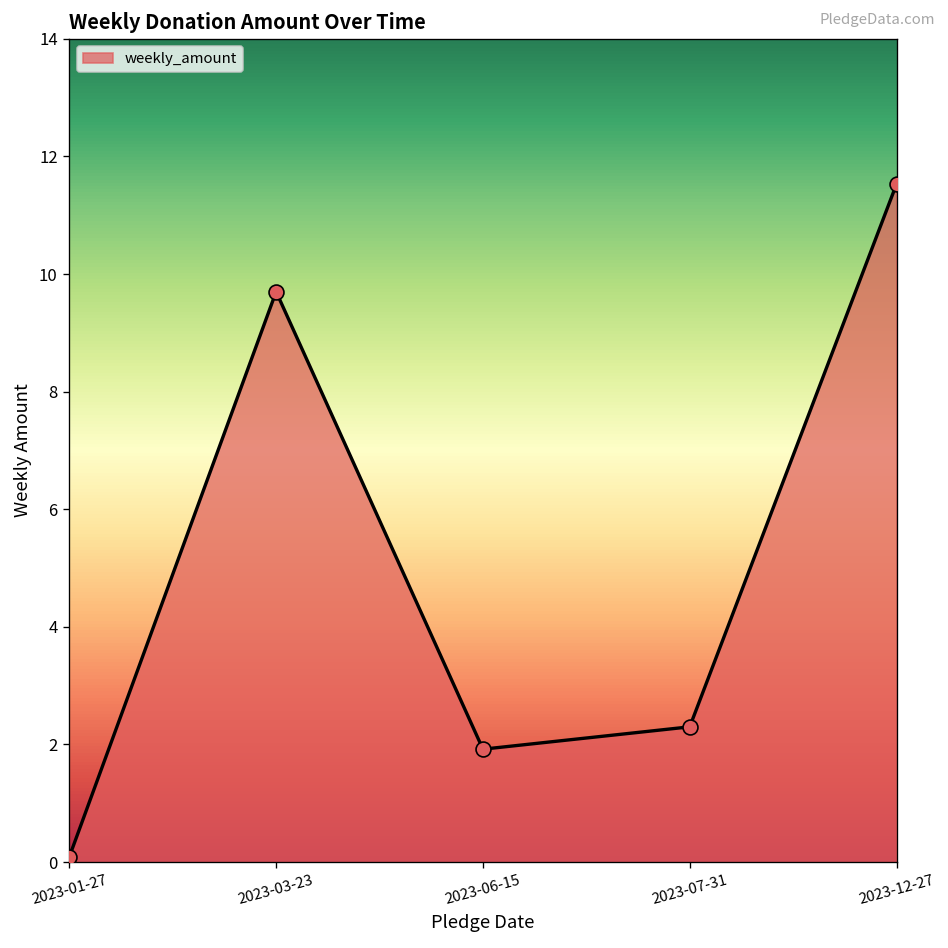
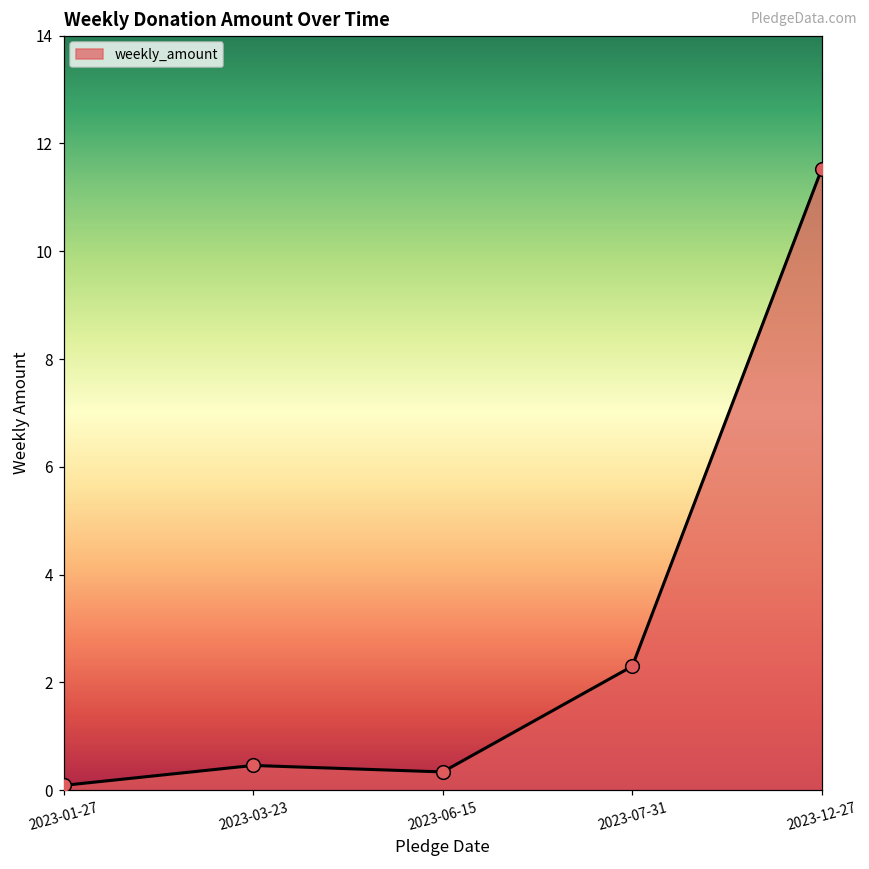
  {
    "2023-01-27": 0.1,
-   "2023-03-23": 9.7,
-   "2023-06-15": 1.9,
+   "2023-03-23": 0.5,
+   "2023-06-15": 0.3,
    "2023-07-31": 2.3,
    "2023-12-27": 11.5
  }
